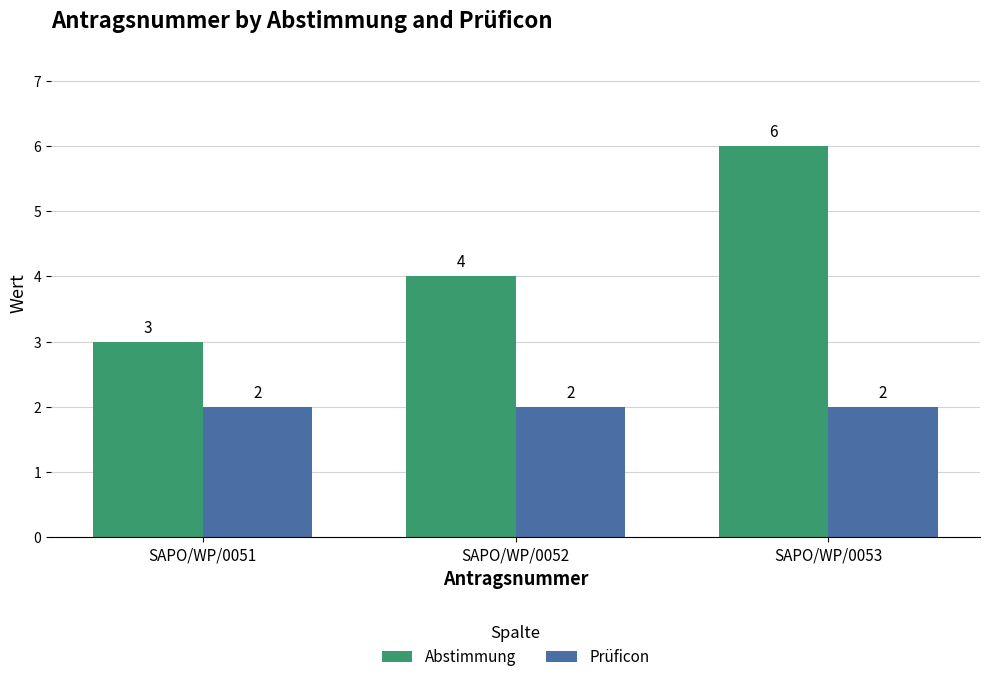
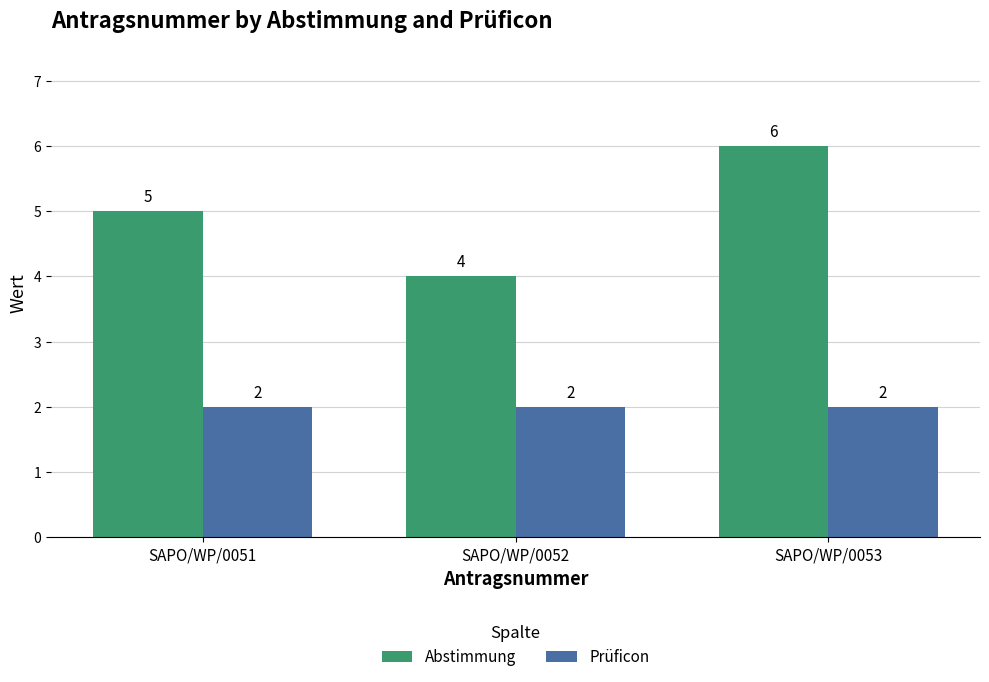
  {
    "Abstimmung": {
-     "SAPO/WP/0051": 3,
+     "SAPO/WP/0051": 5,
      "SAPO/WP/0052": 4,
      "SAPO/WP/0053": 6
    },
    "Prüficon": {
      "SAPO/WP/0051": 2,
      "SAPO/WP/0052": 2,
      "SAPO/WP/0053": 2
    }
  }
